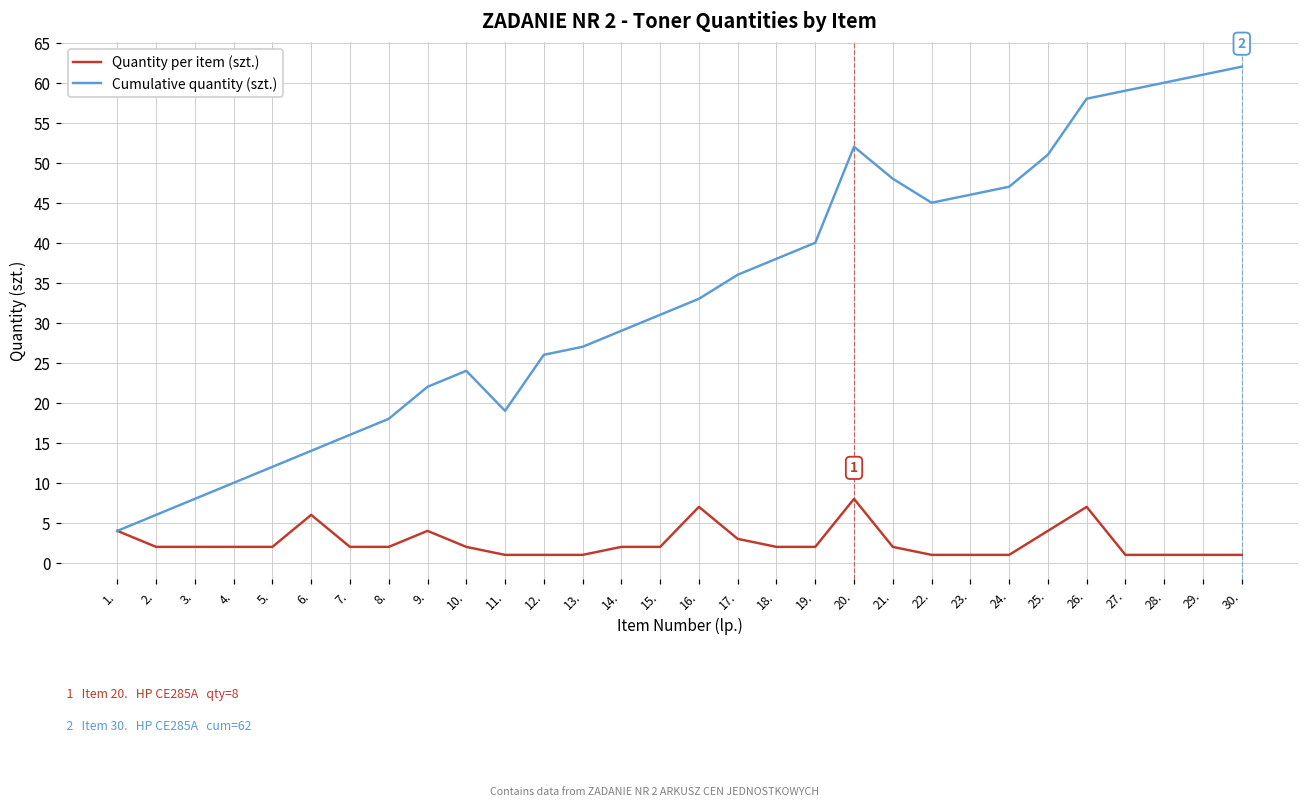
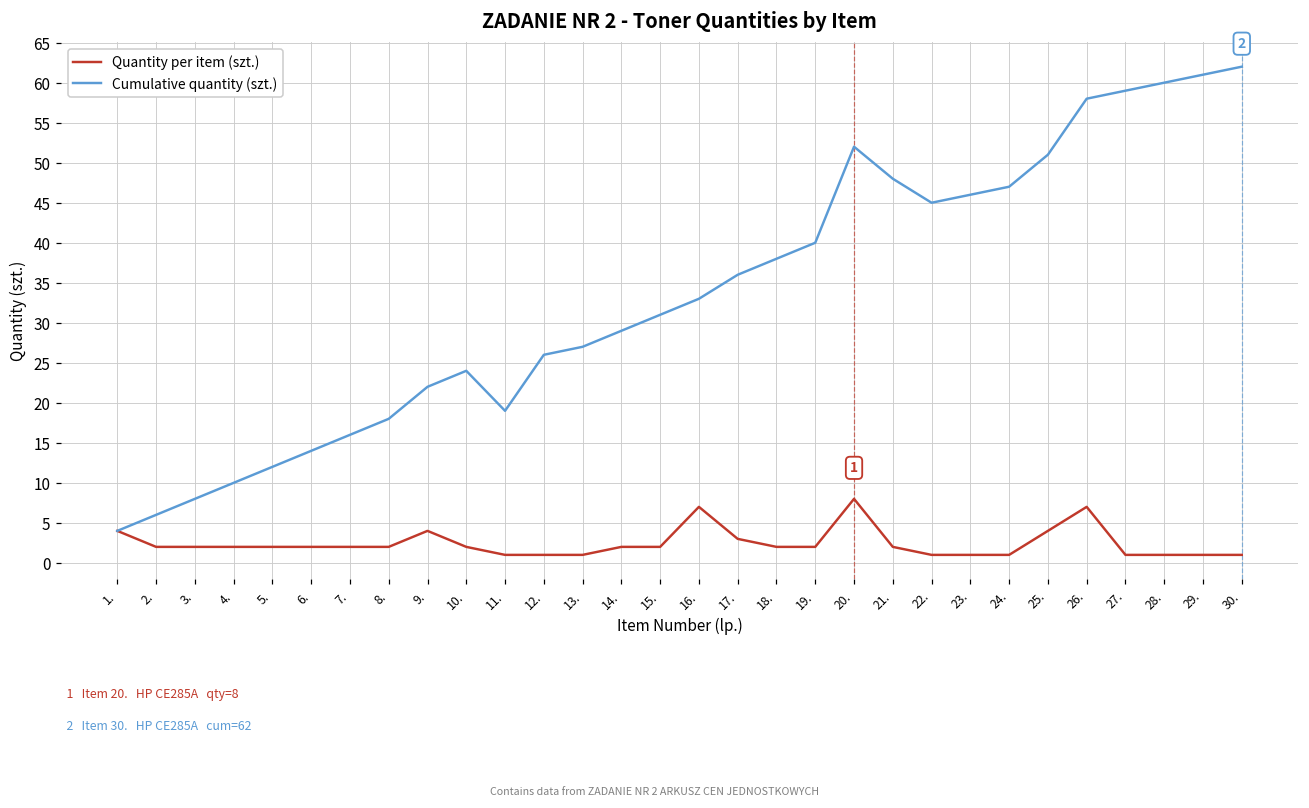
  {
    "Quantity per item (szt.)": {
      "2.": 2,
      "3.": 2,
      "4.": 2,
      "5.": 2,
-     "6.": 6,
+     "6.": 2,
      "7.": 2,
      "8.": 2,
      "9.": 4,
      "10.": 2,
      "11.": 1,
      "12.": 1,
      "13.": 1,
      "14.": 2,
      "15.": 2,
      "16.": 7,
      "17.": 3,
      "18.": 2,
      "19.": 2,
      "21.": 2,
      "22.": 1,
      "23.": 1,
      "24.": 1,
      "25.": 4,
      "26.": 7,
      "27.": 1,
      "28.": 1,
      "29.": 1,
      "30.": 1
    },
    "Cumulative quantity (szt.)": {
      "2.": 6,
      "3.": 8,
      "4.": 10,
      "5.": 12,
      "6.": 14,
      "7.": 16,
      "8.": 18,
      "9.": 22,
      "10.": 24,
      "11.": 19,
      "12.": 26,
      "13.": 27,
      "14.": 29,
      "15.": 31,
      "16.": 33,
      "17.": 36,
      "18.": 38,
      "19.": 40,
      "20.": 52,
      "21.": 48,
      "22.": 45,
      "23.": 46,
      "24.": 47,
      "25.": 51,
      "26.": 58,
      "27.": 59,
      "28.": 60,
      "29.": 61
    }
  }
